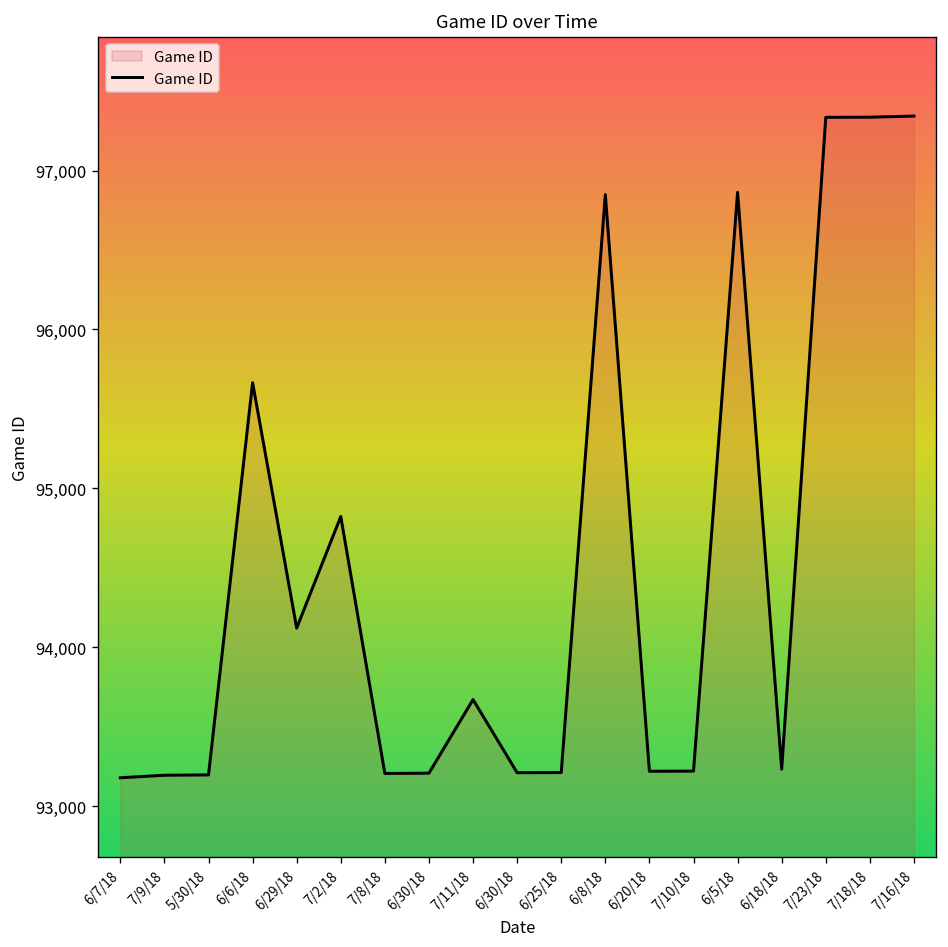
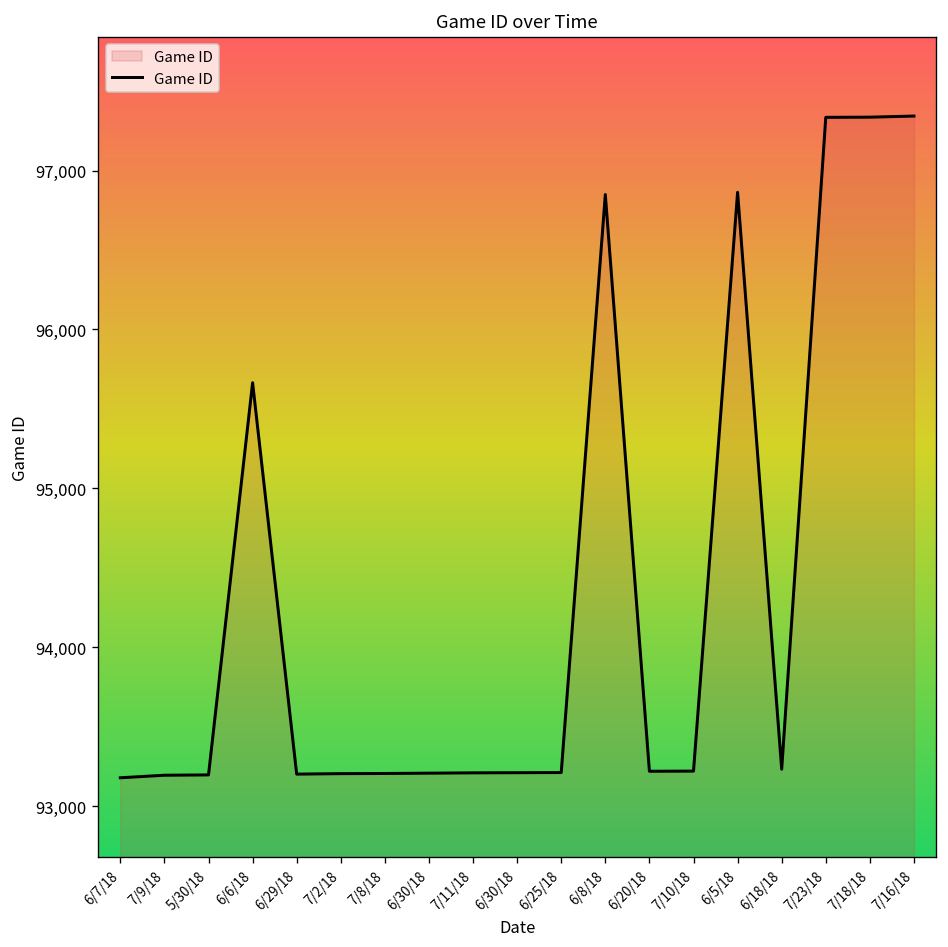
  {
    "6/7/18": "93,180",
    "7/9/18": "93,200",
    "5/30/18": "93,200",
    "6/6/18": "95,670",
-   "6/29/18": "94,120",
-   "7/2/18": "94,820",
+   "6/29/18": "93,200",
+   "7/2/18": "93,210",
    "7/8/18": "93,210",
-   "7/11/18": "93,670",
+   "7/11/18": "93,210",
    "6/25/18": "93,210",
    "6/8/18": "96,850",
    "6/20/18": "93,220",
    "7/10/18": "93,220",
    "6/5/18": "96,860",
    "6/18/18": "93,230",
    "7/23/18": "97,340",
    "7/18/18": "97,340",
    "7/16/18": "97,340"
  }
